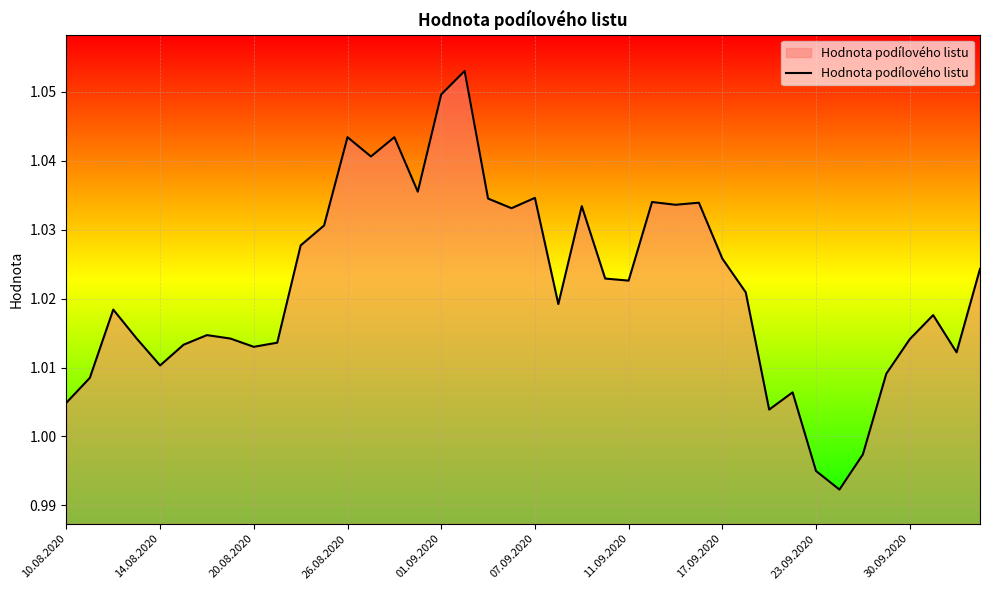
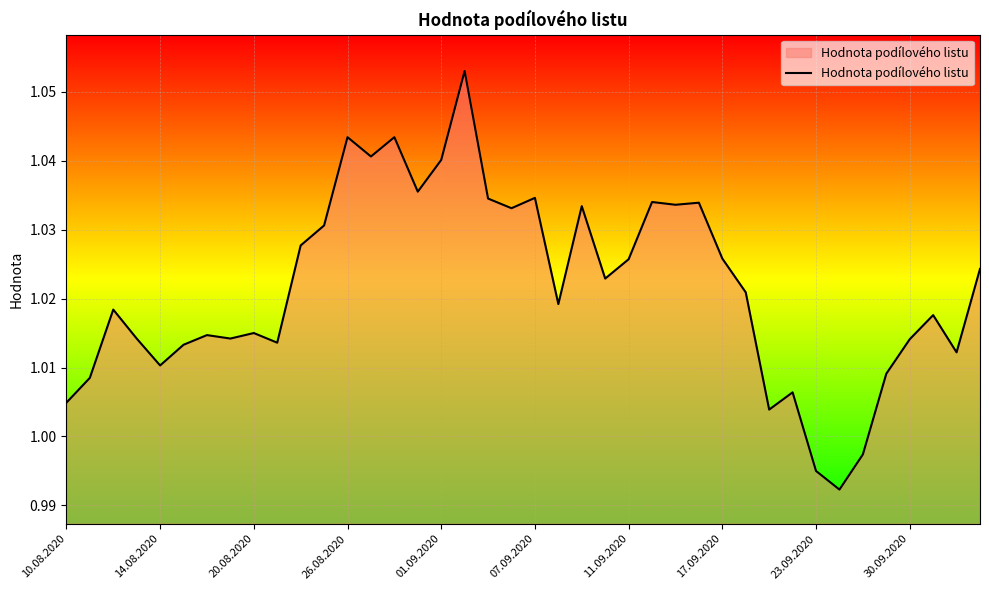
  {
    "10.08.2020": 1.005,
    "14.08.2020": 1.010,
-   "20.08.2020": 1.013,
+   "20.08.2020": 1.015,
    "26.08.2020": 1.043,
-   "01.09.2020": 1.050,
+   "01.09.2020": 1.040,
    "07.09.2020": 1.035,
-   "11.09.2020": 1.023,
+   "11.09.2020": 1.026,
    "17.09.2020": 1.026,
    "23.09.2020": 0.995,
    "30.09.2020": 1.014
  }
